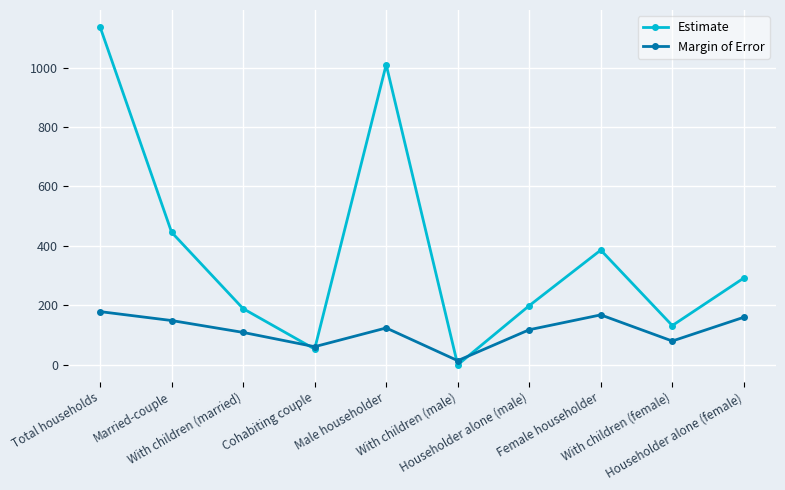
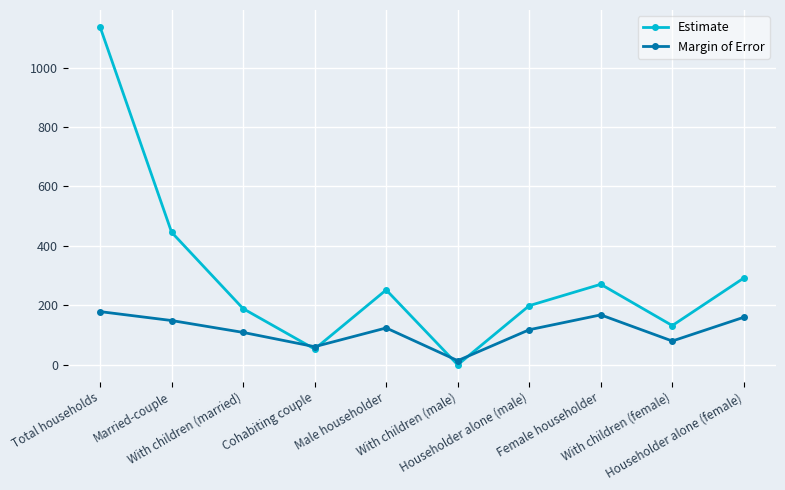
  {
    "Estimate": {
      "Total households": 1140,
      "Married-couple": 450,
      "With children (married)": 190,
-     "Male householder": 1010,
+     "Male householder": 250,
      "With children (male)": 0,
      "Householder alone (male)": 200,
-     "Female householder": 390,
+     "Female householder": 270,
      "With children (female)": 130,
      "Householder alone (female)": 290
    },
    "Margin of Error": {
      "Total households": 180,
      "Married-couple": 150,
      "With children (married)": 110,
      "Male householder": 120,
      "With children (male)": 10,
      "Householder alone (male)": 120,
      "Female householder": 170,
      "With children (female)": 80,
      "Householder alone (female)": 160
    }
  }
